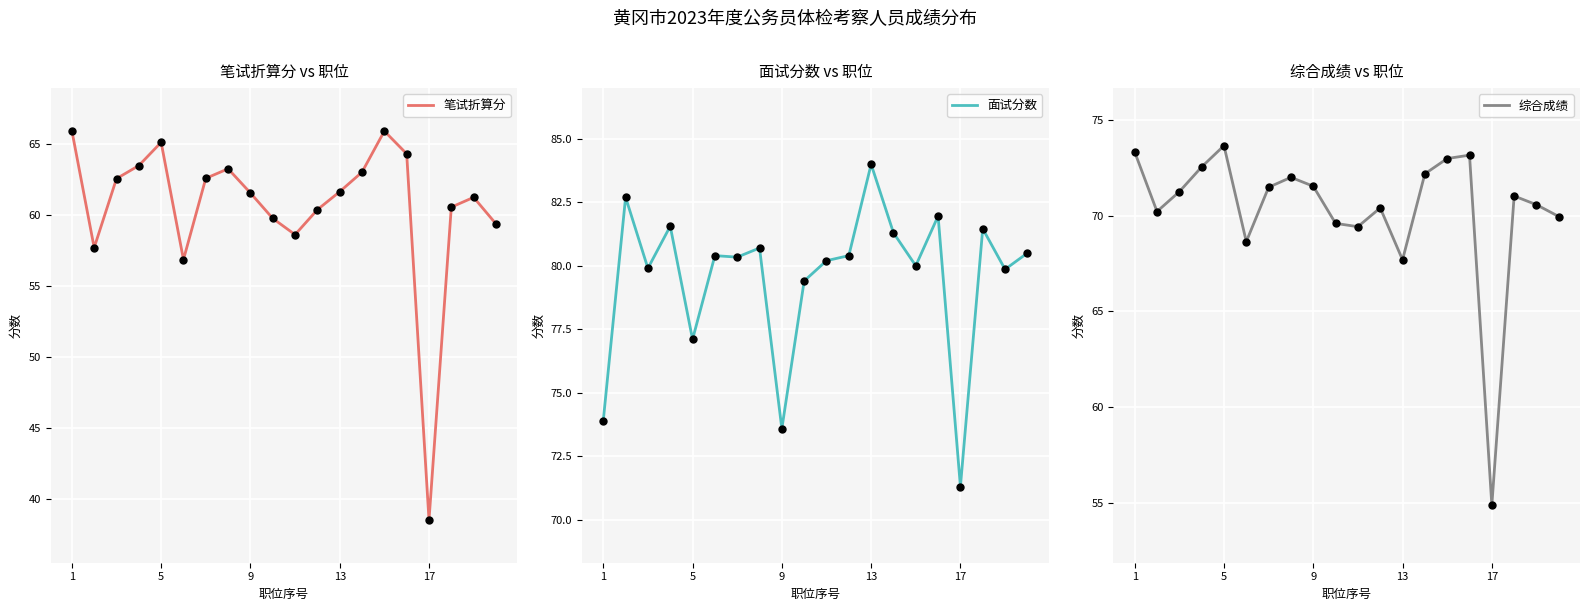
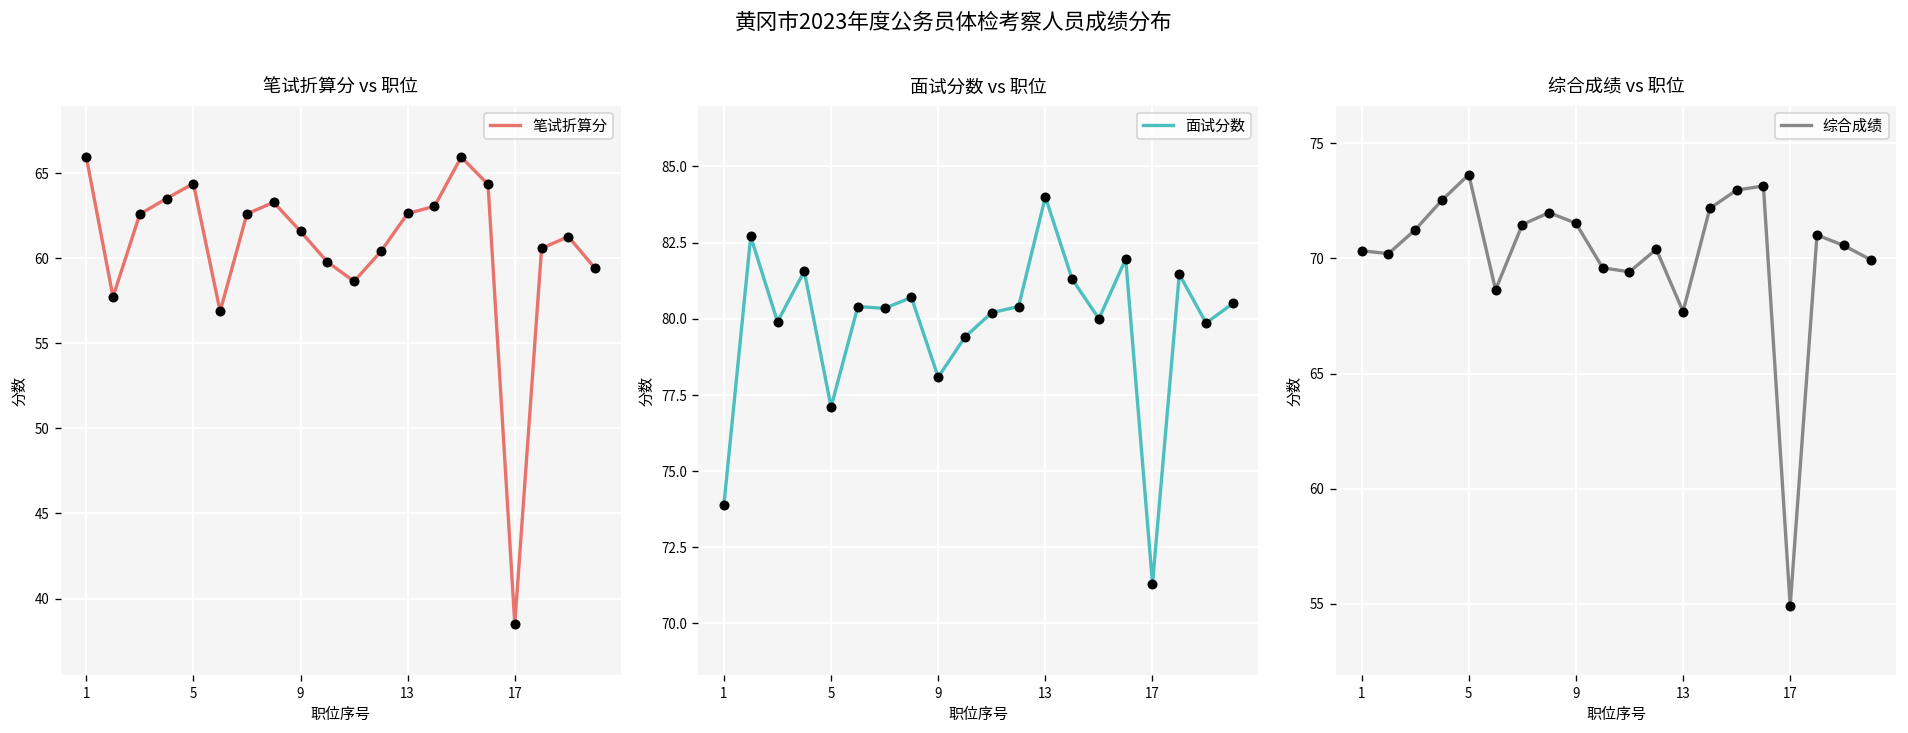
  {
    "笔试折算分 vs 职位": {
      "1": 66.0,
-     "5": 65.2,
+     "5": 64.4,
      "9": 61.6,
-     "13": 61.7,
+     "13": 62.6,
      "17": 38.5
    },
    "面试分数 vs 职位": {
      "1": 73.9,
      "5": 77.1,
-     "9": 73.6,
+     "9": 78.1,
      "13": 84.0,
      "17": 71.3
    },
    "综合成绩 vs 职位": {
-     "1": 73.3,
+     "1": 70.3,
      "5": 73.6,
      "9": 71.5,
      "13": 67.7,
      "17": 54.9
    }
  }
